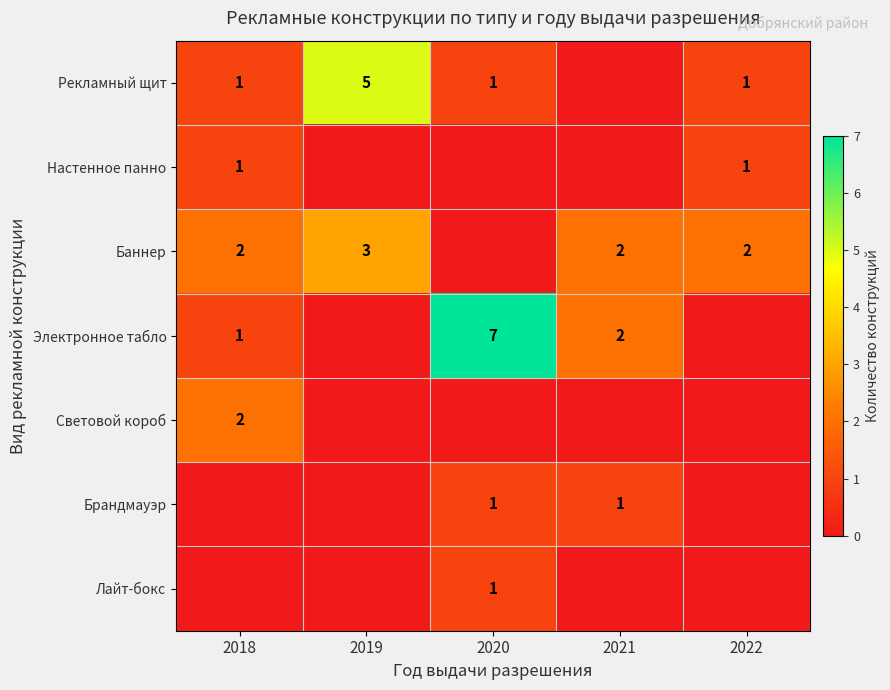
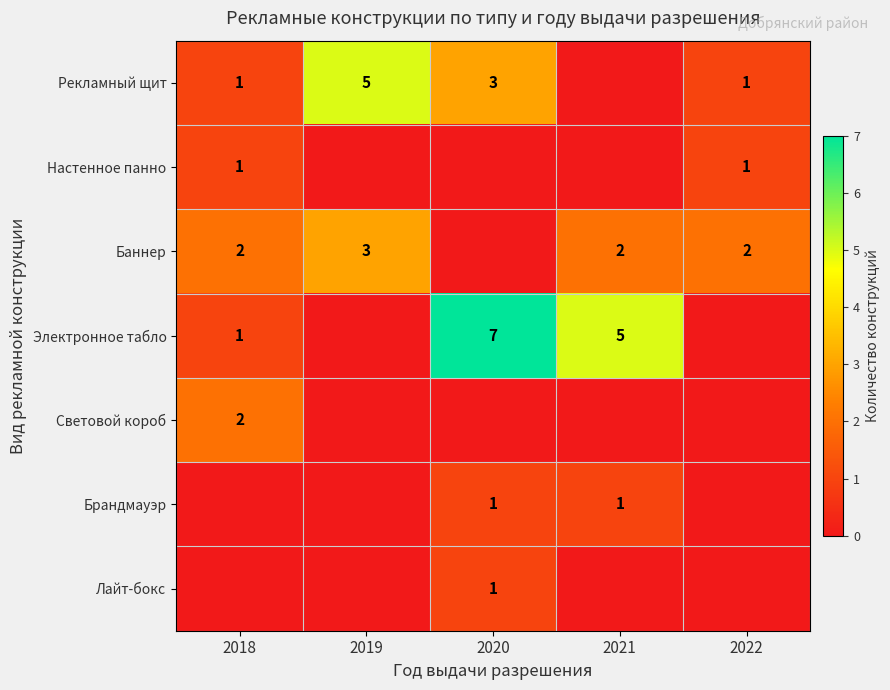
  {
    "Рекламный щит": {
      "2018": 1,
      "2019": 5,
-     "2020": 1,
+     "2020": 3,
      "2022": 1
    },
    "Настенное панно": {
      "2018": 1,
      "2022": 1
    },
    "Баннер": {
      "2018": 2,
      "2019": 3,
      "2021": 2,
      "2022": 2
    },
    "Электронное табло": {
      "2018": 1,
      "2020": 7,
-     "2021": 2
+     "2021": 5
    },
    "Световой короб": {
      "2018": 2
    },
    "Брандмауэр": {
      "2020": 1,
      "2021": 1
    },
    "Лайт-бокс": {
      "2020": 1
    }
  }
